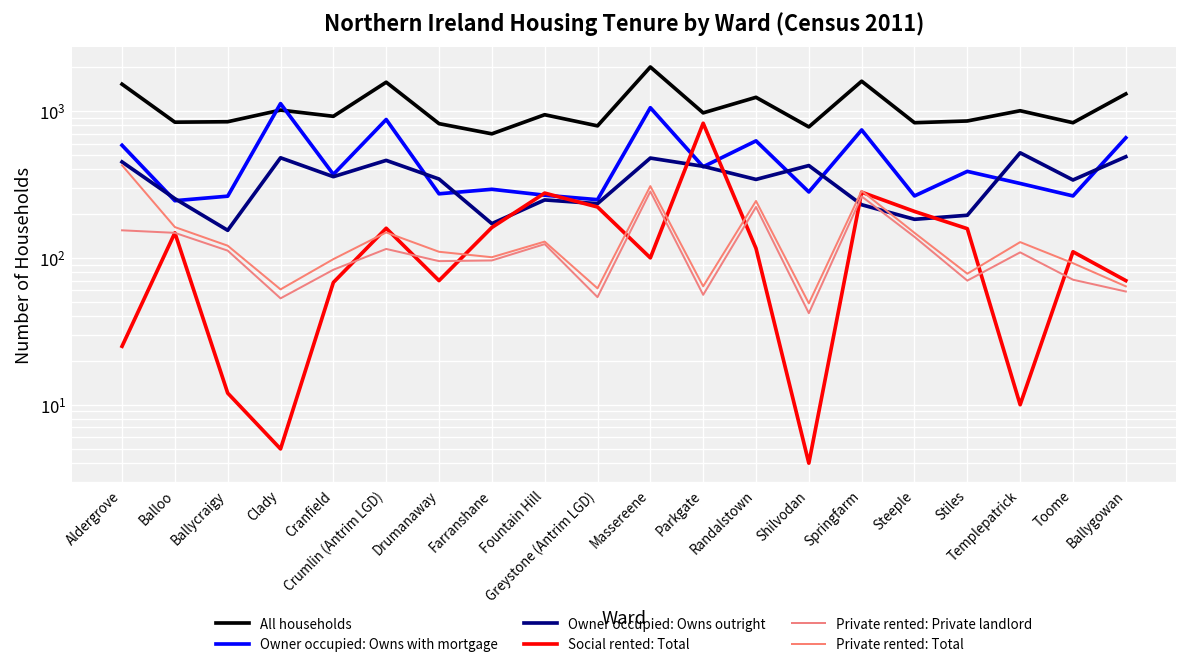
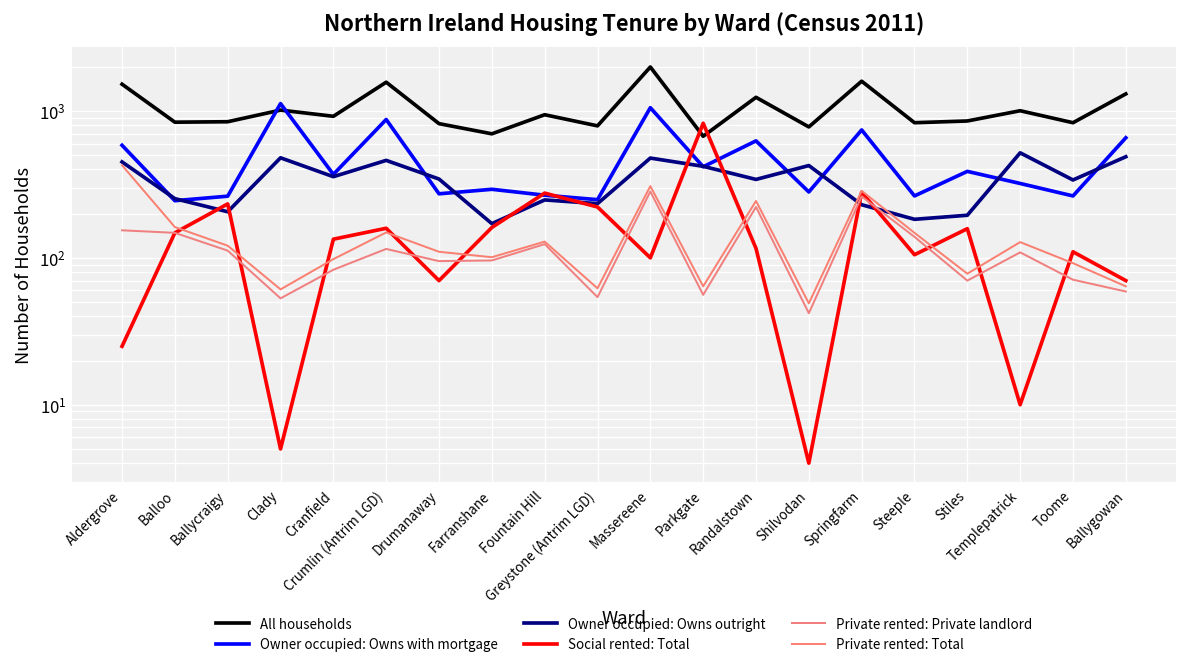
  {
    "All households": {
      "Aldergrove": 1500,
      "Balloo": 800,
      "Ballycraigy": 800,
      "Clady": 1000,
      "Cranfield": 900,
      "Crumlin (Antrim LGD)": 1600,
      "Drumanaway": 800,
      "Farranshane": 700,
      "Fountain Hill": 900,
      "Greystone (Antrim LGD)": 800,
      "Massereene": 2000,
-     "Parkgate": 1000,
+     "Parkgate": 700,
      "Randalstown": 1200,
      "Shilvodan": 800,
      "Springfarm": 1600,
      "Steeple": 800,
      "Stiles": 900,
      "Templepatrick": 1000,
      "Toome": 800,
      "Ballygowan": 1300
    },
    "Owner occupied: Owns with mortgage": {
      "Aldergrove": 600,
      "Ballycraigy": 260,
      "Clady": 1100,
      "Crumlin (Antrim LGD)": 900,
      "Drumanaway": 270,
      "Farranshane": 290,
      "Greystone (Antrim LGD)": 250,
      "Massereene": 1100,
      "Randalstown": 600,
      "Shilvodan": 280,
      "Springfarm": 700,
      "Steeple": 260,
      "Stiles": 390,
      "Templepatrick": 320,
      "Toome": 260,
      "Ballygowan": 700
    },
    "Owner occupied: Owns outright": {
      "Aldergrove": 450,
-     "Ballycraigy": 150,
+     "Ballycraigy": 210,
      "Clady": 480,
      "Crumlin (Antrim LGD)": 460,
      "Drumanaway": 340,
      "Farranshane": 170,
      "Fountain Hill": 250,
      "Greystone (Antrim LGD)": 230,
      "Massereene": 480,
      "Randalstown": 340,
      "Shilvodan": 430,
      "Springfarm": 230,
      "Steeple": 180,
      "Stiles": 200,
      "Templepatrick": 520,
      "Toome": 340,
      "Ballygowan": 490
    },
    "Social rented: Total": {
      "Aldergrove": 25,
-     "Ballycraigy": 12,
+     "Ballycraigy": 230,
      "Clady": 5,
-     "Cranfield": 70,
+     "Cranfield": 130,
      "Crumlin (Antrim LGD)": 160,
      "Drumanaway": 70,
      "Farranshane": 160,
      "Greystone (Antrim LGD)": 220,
      "Massereene": 100,
      "Parkgate": 800,
      "Randalstown": 120,
      "Shilvodan": 4,
-     "Steeple": 210,
+     "Steeple": 110,
      "Stiles": 160,
      "Templepatrick": 10,
      "Toome": 110,
      "Ballygowan": 70
    }
  }
